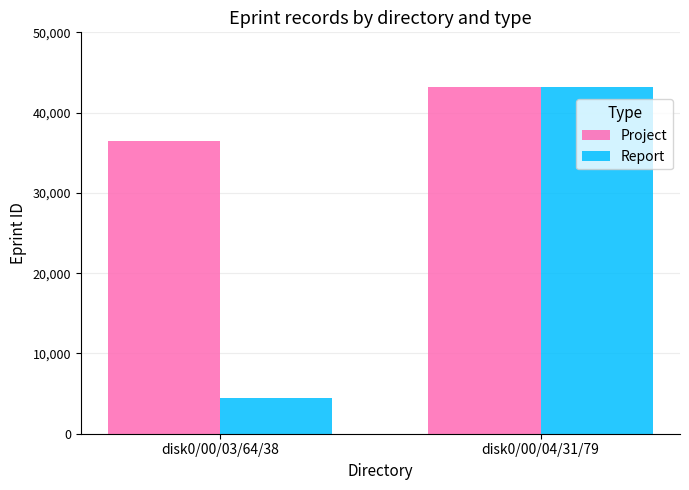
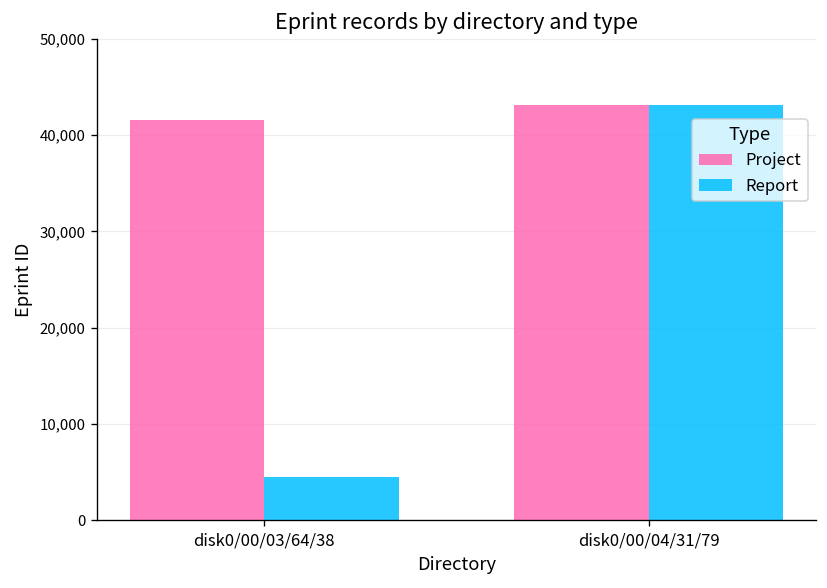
  {
    "Project": {
-     "disk0/00/03/64/38": "36,000",
+     "disk0/00/03/64/38": "42,000",
      "disk0/00/04/31/79": "43,000"
    },
    "Report": {
      "disk0/00/03/64/38": "5,000",
      "disk0/00/04/31/79": "43,000"
    }
  }
